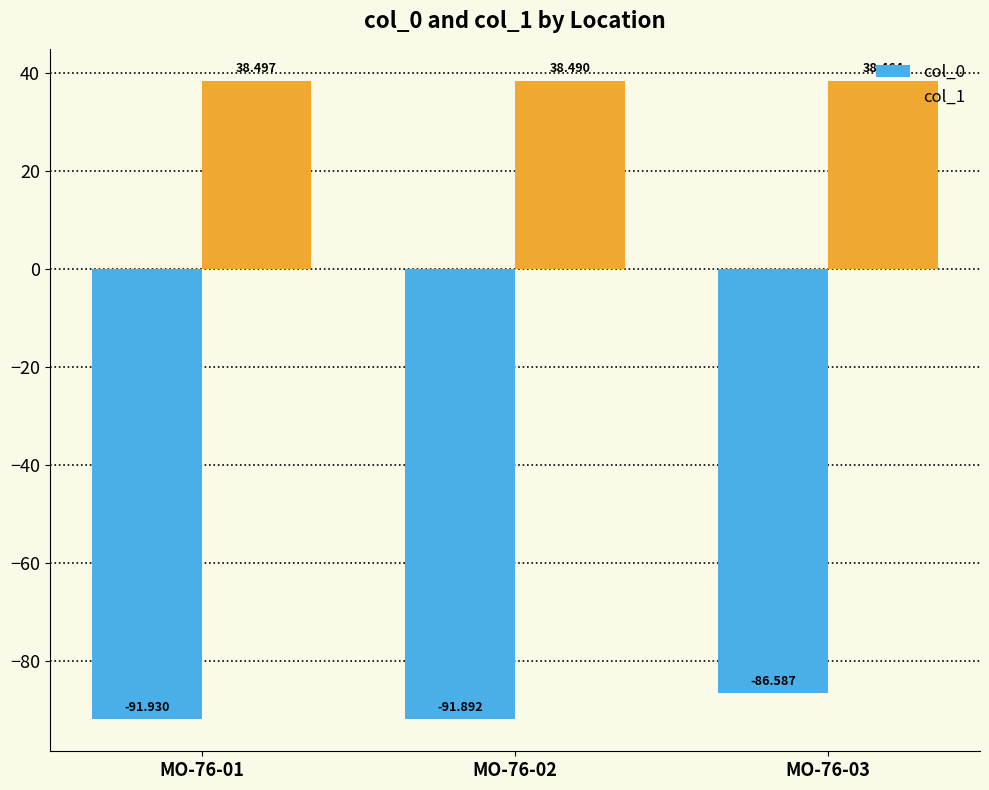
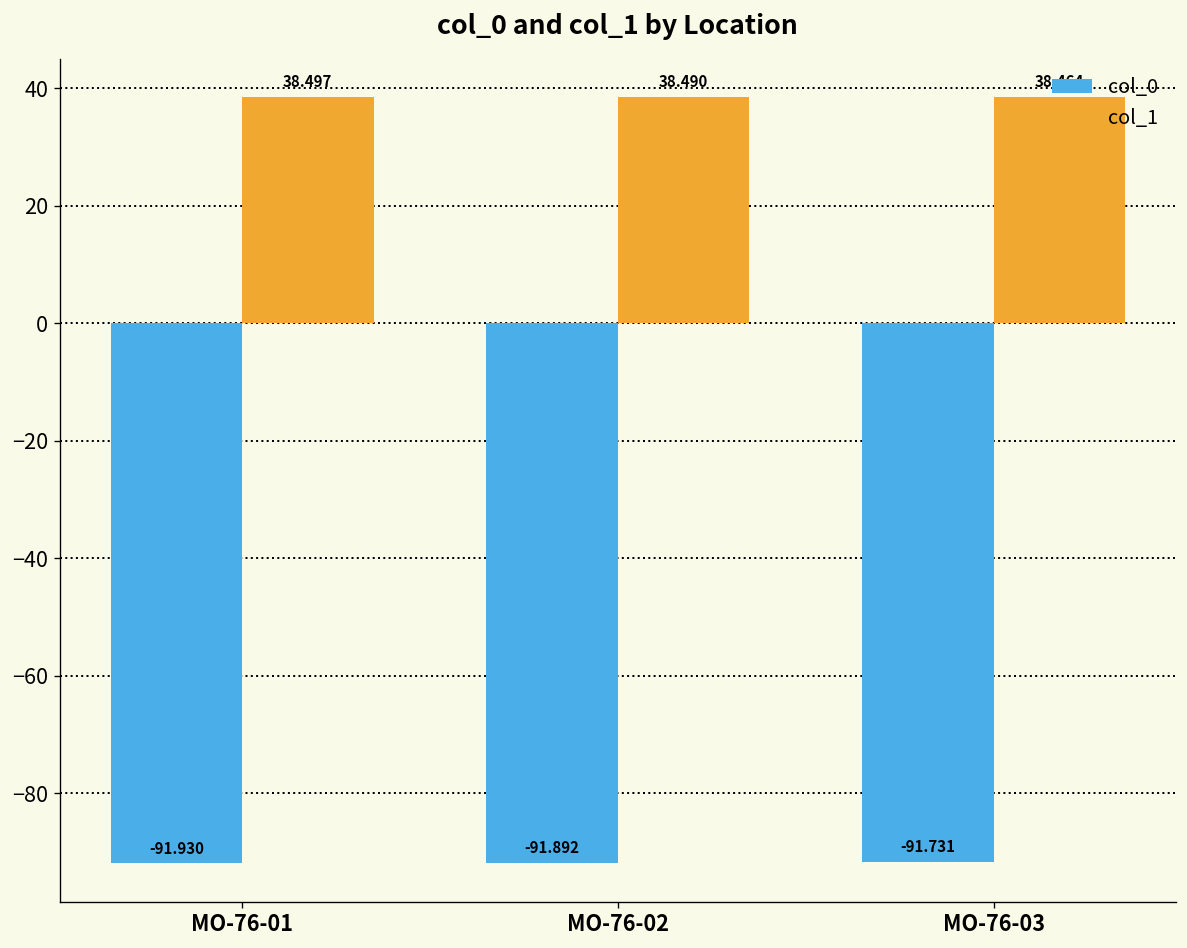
  {
    "col_0": {
      "MO-76-01": -91.930,
      "MO-76-02": -91.892,
-     "MO-76-03": -86.587
+     "MO-76-03": -91.731
    },
    "col_1": {
      "MO-76-01": 38.497,
      "MO-76-02": 38.490,
      "MO-76-03": 38.464
    }
  }
